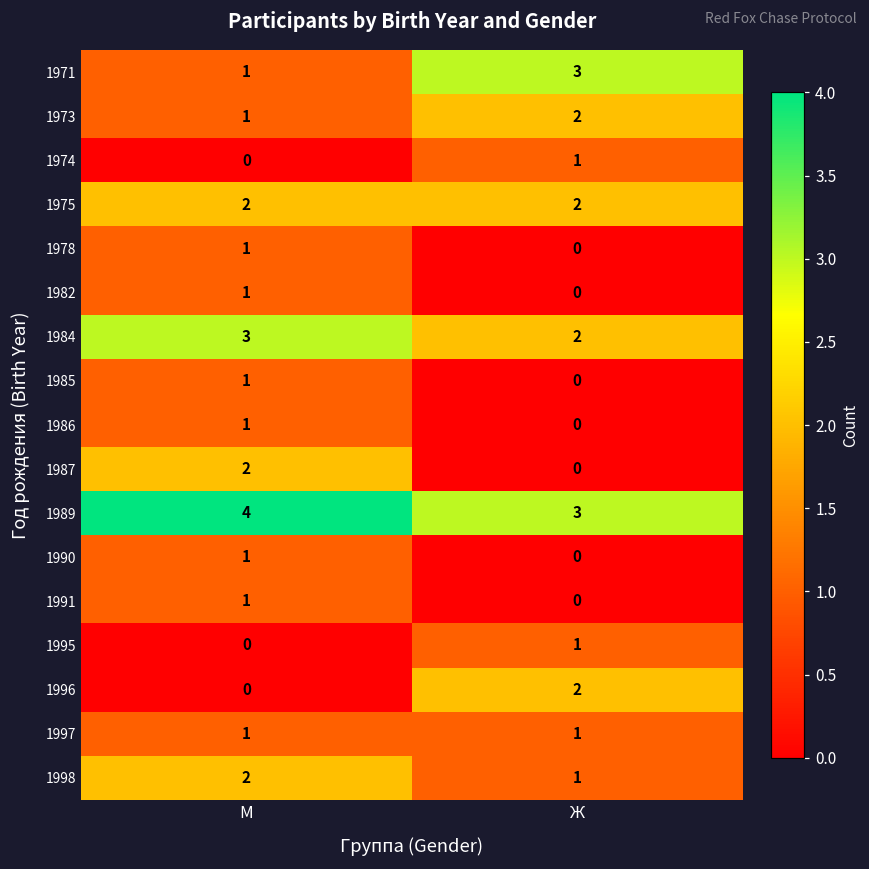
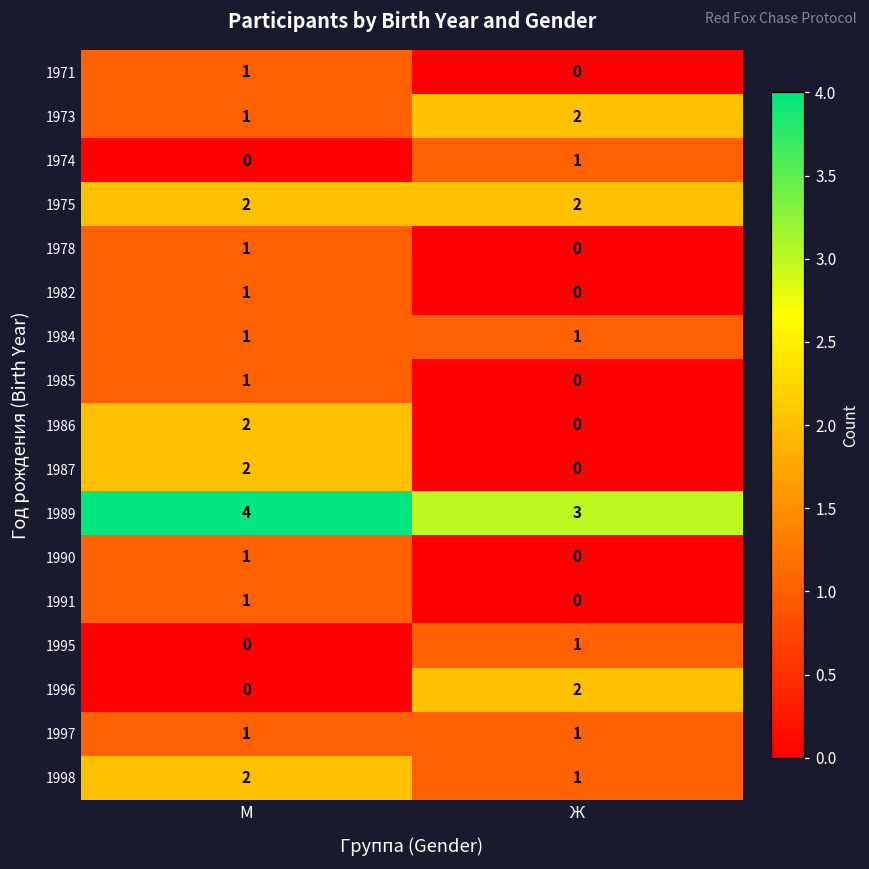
  {
    "1971": {
      "М": 1,
-     "Ж": 3
+     "Ж": 0
    },
    "1973": {
      "М": 1,
      "Ж": 2
    },
    "1974": {
      "М": 0,
      "Ж": 1
    },
    "1975": {
      "М": 2,
      "Ж": 2
    },
    "1978": {
      "М": 1,
      "Ж": 0
    },
    "1982": {
      "М": 1,
      "Ж": 0
    },
    "1984": {
-     "М": 3,
-     "Ж": 2
+     "М": 1,
+     "Ж": 1
    },
    "1985": {
      "М": 1,
      "Ж": 0
    },
    "1986": {
-     "М": 1,
+     "М": 2,
      "Ж": 0
    },
    "1987": {
      "М": 2,
      "Ж": 0
    },
    "1989": {
      "М": 4,
      "Ж": 3
    },
    "1990": {
      "М": 1,
      "Ж": 0
    },
    "1991": {
      "М": 1,
      "Ж": 0
    },
    "1995": {
      "М": 0,
      "Ж": 1
    },
    "1996": {
      "М": 0,
      "Ж": 2
    },
    "1997": {
      "М": 1,
      "Ж": 1
    },
    "1998": {
      "М": 2,
      "Ж": 1
    }
  }
